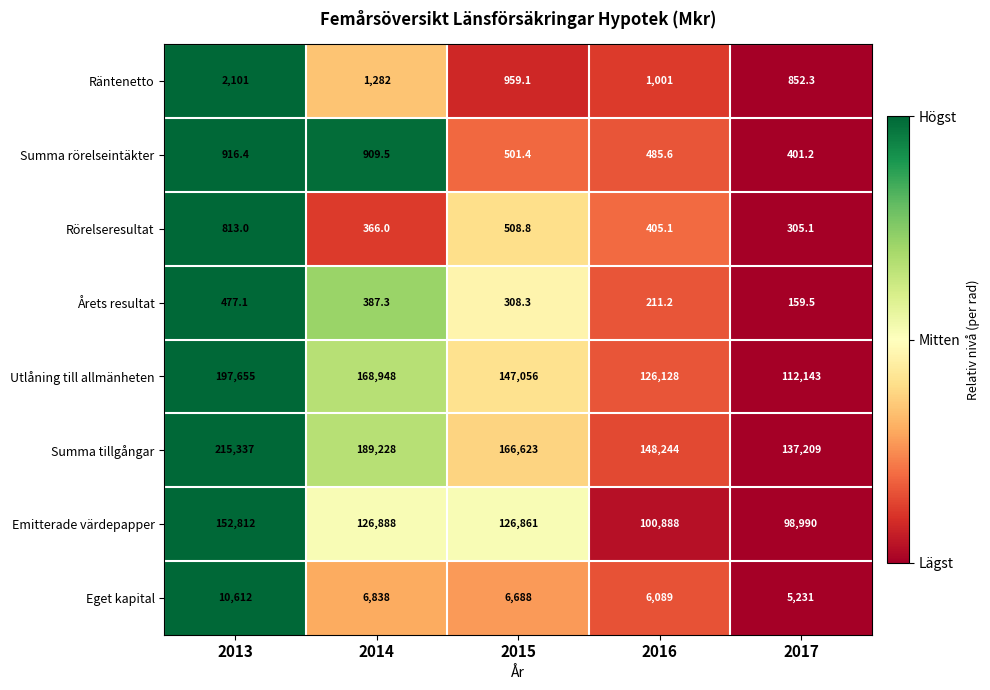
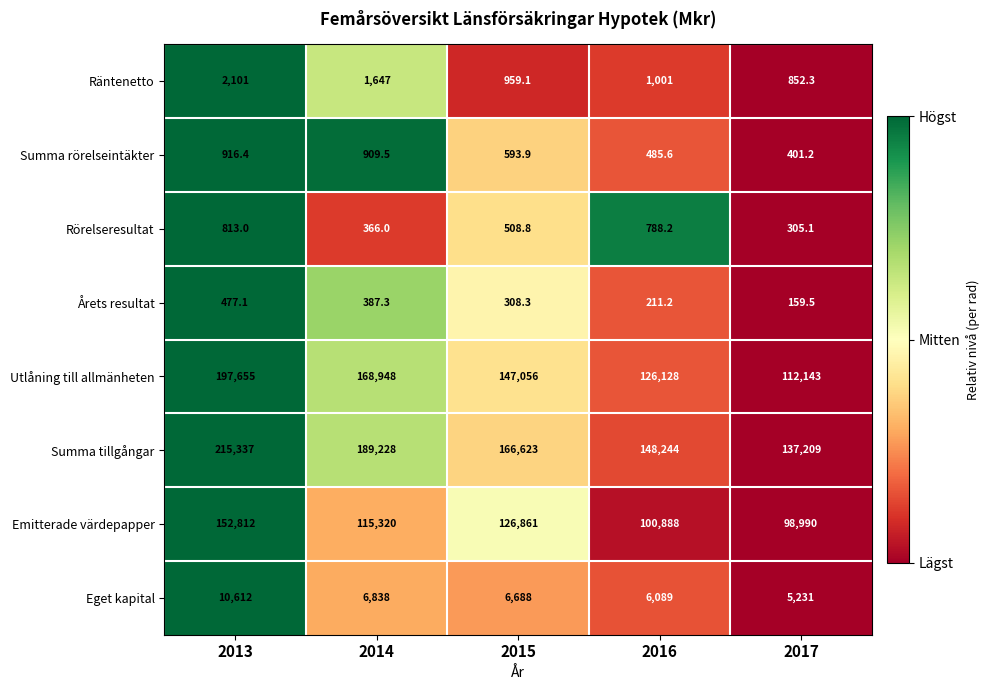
  {
    "Räntenetto": {
      "2013": "2,101",
-     "2014": "1,282",
+     "2014": "1,647",
      "2015": "959.1",
      "2016": "1,001",
      "2017": "852.3"
    },
    "Summa rörelseintäkter": {
      "2013": "916.4",
      "2014": "909.5",
-     "2015": "501.4",
+     "2015": "593.9",
      "2016": "485.6",
      "2017": "401.2"
    },
    "Rörelseresultat": {
      "2013": "813.0",
      "2014": "366.0",
      "2015": "508.8",
-     "2016": "405.1",
+     "2016": "788.2",
      "2017": "305.1"
    },
    "Årets resultat": {
      "2013": "477.1",
      "2014": "387.3",
      "2015": "308.3",
      "2016": "211.2",
      "2017": "159.5"
    },
    "Utlåning till allmänheten": {
      "2013": "197,655",
      "2014": "168,948",
      "2015": "147,056",
      "2016": "126,128",
      "2017": "112,143"
    },
    "Summa tillgångar": {
      "2013": "215,337",
      "2014": "189,228",
      "2015": "166,623",
      "2016": "148,244",
      "2017": "137,209"
    },
    "Emitterade värdepapper": {
      "2013": "152,812",
-     "2014": "126,888",
+     "2014": "115,320",
      "2015": "126,861",
      "2016": "100,888",
      "2017": "98,990"
    },
    "Eget kapital": {
      "2013": "10,612",
      "2014": "6,838",
      "2015": "6,688",
      "2016": "6,089",
      "2017": "5,231"
    }
  }
